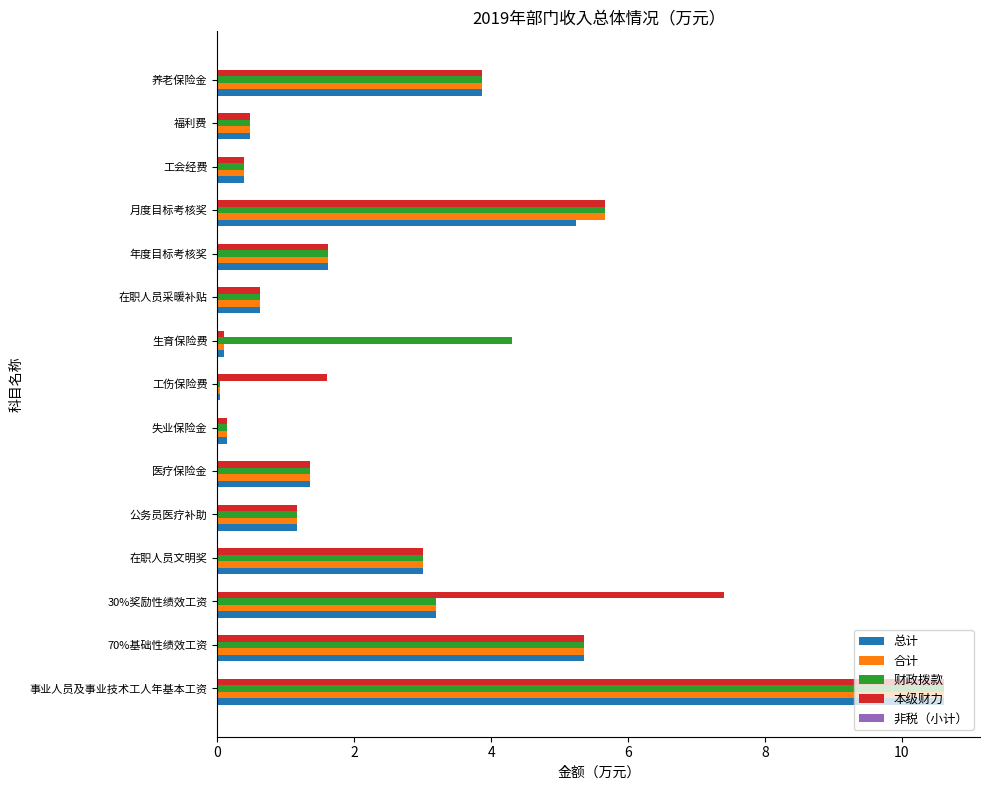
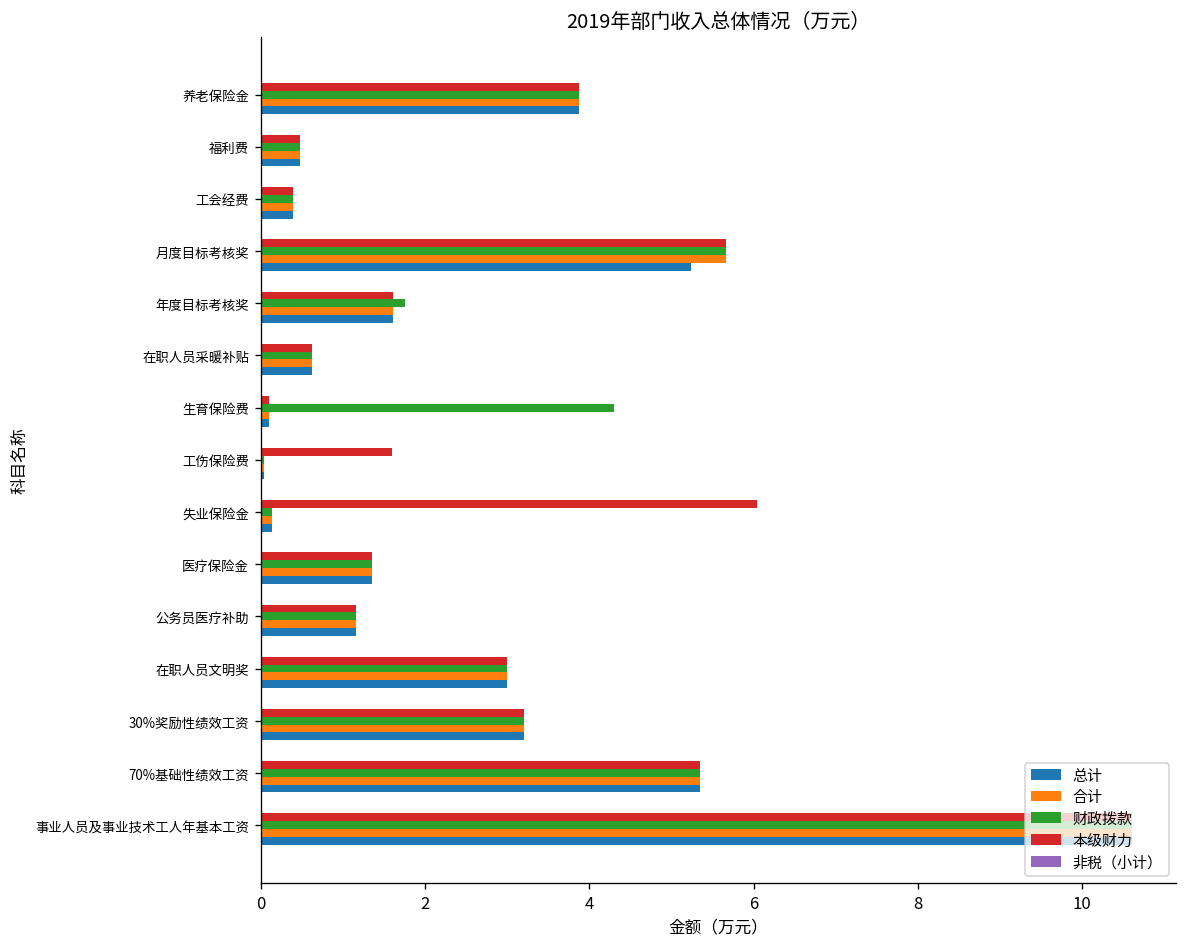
  {
    "总计": {
      "养老保险金": 3.9,
      "福利费": 0.5,
      "工会经费": 0.4,
      "月度目标考核奖": 5.2,
      "年度目标考核奖": 1.6,
      "在职人员采暖补贴": 0.6,
      "生育保险费": 0.1,
      "工伤保险费": 0.0,
      "失业保险金": 0.1,
      "医疗保险金": 1.4,
      "公务员医疗补助": 1.2,
      "在职人员文明奖": 3.0,
      "30%奖励性绩效工资": 3.2,
      "70%基础性绩效工资": 5.4
    },
    "合计": {
      "养老保险金": 3.9,
      "福利费": 0.5,
      "工会经费": 0.4,
      "月度目标考核奖": 5.7,
      "年度目标考核奖": 1.6,
      "在职人员采暖补贴": 0.6,
      "生育保险费": 0.1,
      "工伤保险费": 0.0,
      "失业保险金": 0.1,
      "医疗保险金": 1.4,
      "公务员医疗补助": 1.2,
      "在职人员文明奖": 3.0,
      "30%奖励性绩效工资": 3.2,
      "70%基础性绩效工资": 5.4
    },
    "财政拨款": {
      "养老保险金": 3.9,
      "福利费": 0.5,
      "工会经费": 0.4,
      "月度目标考核奖": 5.7,
-     "年度目标考核奖": 1.6,
+     "年度目标考核奖": 1.8,
      "在职人员采暖补贴": 0.6,
      "生育保险费": 4.3,
      "工伤保险费": 0.0,
      "失业保险金": 0.1,
      "医疗保险金": 1.4,
      "公务员医疗补助": 1.2,
      "在职人员文明奖": 3.0,
      "30%奖励性绩效工资": 3.2,
      "70%基础性绩效工资": 5.4
    },
    "本级财力": {
      "养老保险金": 3.9,
      "福利费": 0.5,
      "工会经费": 0.4,
      "月度目标考核奖": 5.7,
      "年度目标考核奖": 1.6,
      "在职人员采暖补贴": 0.6,
      "生育保险费": 0.1,
      "工伤保险费": 1.6,
-     "失业保险金": 0.1,
+     "失业保险金": 6.0,
      "医疗保险金": 1.4,
      "公务员医疗补助": 1.2,
      "在职人员文明奖": 3.0,
-     "30%奖励性绩效工资": 7.4,
+     "30%奖励性绩效工资": 3.2,
      "70%基础性绩效工资": 5.4
    },
    "非税（小计）": {
      "养老保险金": 0.0,
      "福利费": 0.0,
      "工会经费": 0.0,
      "月度目标考核奖": 0.0,
      "年度目标考核奖": 0.0,
      "在职人员采暖补贴": 0.0,
      "生育保险费": 0.0,
      "工伤保险费": 0.0,
      "失业保险金": 0.0,
      "医疗保险金": 0.0,
      "公务员医疗补助": 0.0,
      "在职人员文明奖": 0.0,
      "30%奖励性绩效工资": 0.0,
      "70%基础性绩效工资": 0.0,
      "事业人员及事业技术工人年基本工资": 0.0
    }
  }
